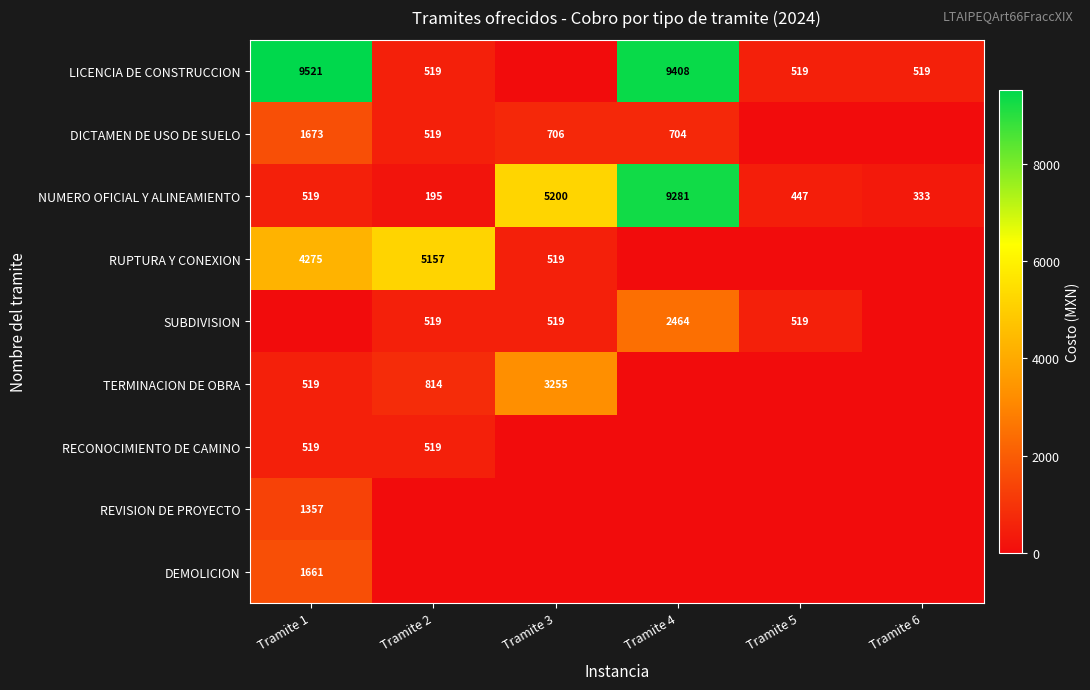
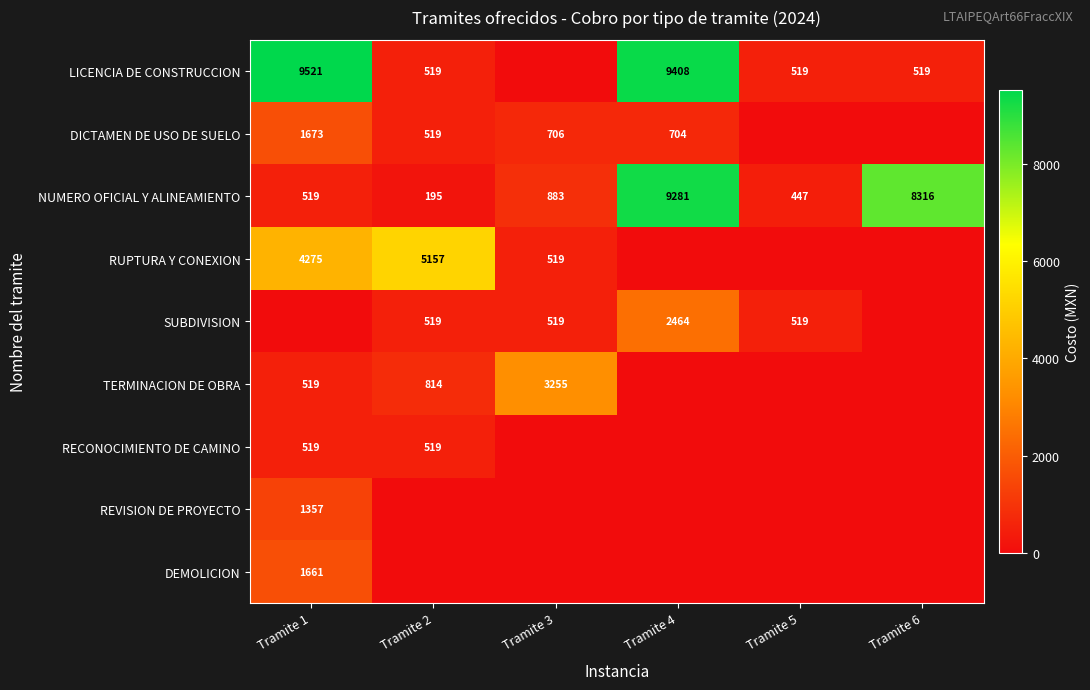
  {
    "LICENCIA DE CONSTRUCCION": {
      "Tramite 1": 9521,
      "Tramite 2": 519,
      "Tramite 4": 9408,
      "Tramite 5": 519,
      "Tramite 6": 519
    },
    "DICTAMEN DE USO DE SUELO": {
      "Tramite 1": 1673,
      "Tramite 2": 519,
      "Tramite 3": 706,
      "Tramite 4": 704
    },
    "NUMERO OFICIAL Y ALINEAMIENTO": {
      "Tramite 1": 519,
      "Tramite 2": 195,
-     "Tramite 3": 5200,
+     "Tramite 3": 883,
      "Tramite 4": 9281,
      "Tramite 5": 447,
-     "Tramite 6": 333
+     "Tramite 6": 8316
    },
    "RUPTURA Y CONEXION": {
      "Tramite 1": 4275,
      "Tramite 2": 5157,
      "Tramite 3": 519
    },
    "SUBDIVISION": {
      "Tramite 2": 519,
      "Tramite 3": 519,
      "Tramite 4": 2464,
      "Tramite 5": 519
    },
    "TERMINACION DE OBRA": {
      "Tramite 1": 519,
      "Tramite 2": 814,
      "Tramite 3": 3255
    },
    "RECONOCIMIENTO DE CAMINO": {
      "Tramite 1": 519,
      "Tramite 2": 519
    },
    "REVISION DE PROYECTO": {
      "Tramite 1": 1357
    },
    "DEMOLICION": {
      "Tramite 1": 1661
    }
  }
